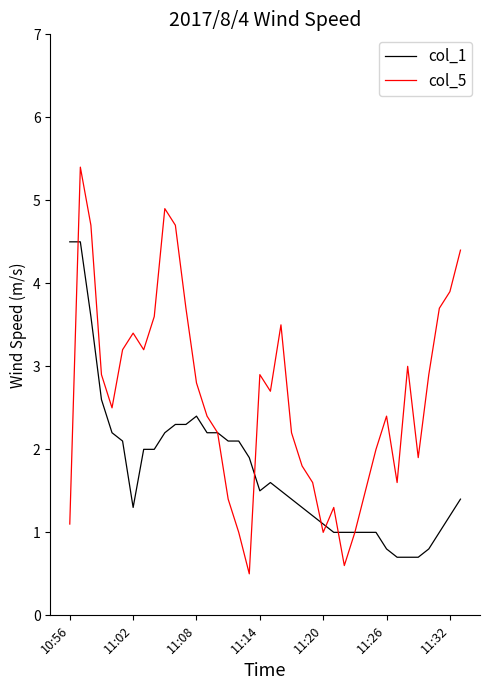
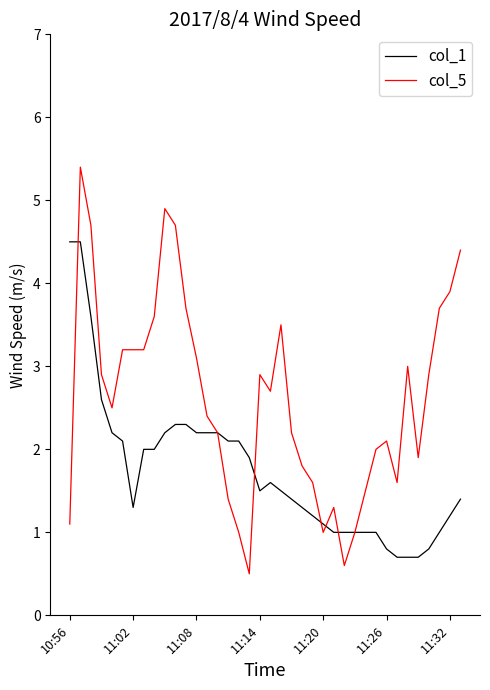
  {
    "col_1": {
      "10:56": 4.5,
      "11:02": 1.3,
-     "11:08": 2.4,
+     "11:08": 2.2,
      "11:14": 1.5,
      "11:20": 1.1,
      "11:26": 0.8,
      "11:32": 1.2
    },
    "col_5": {
      "10:56": 1.1,
-     "11:02": 3.4,
-     "11:08": 2.8,
+     "11:02": 3.2,
+     "11:08": 3.1,
      "11:14": 2.9,
      "11:20": 1.0,
-     "11:26": 2.4,
+     "11:26": 2.1,
      "11:32": 3.9
    }
  }
